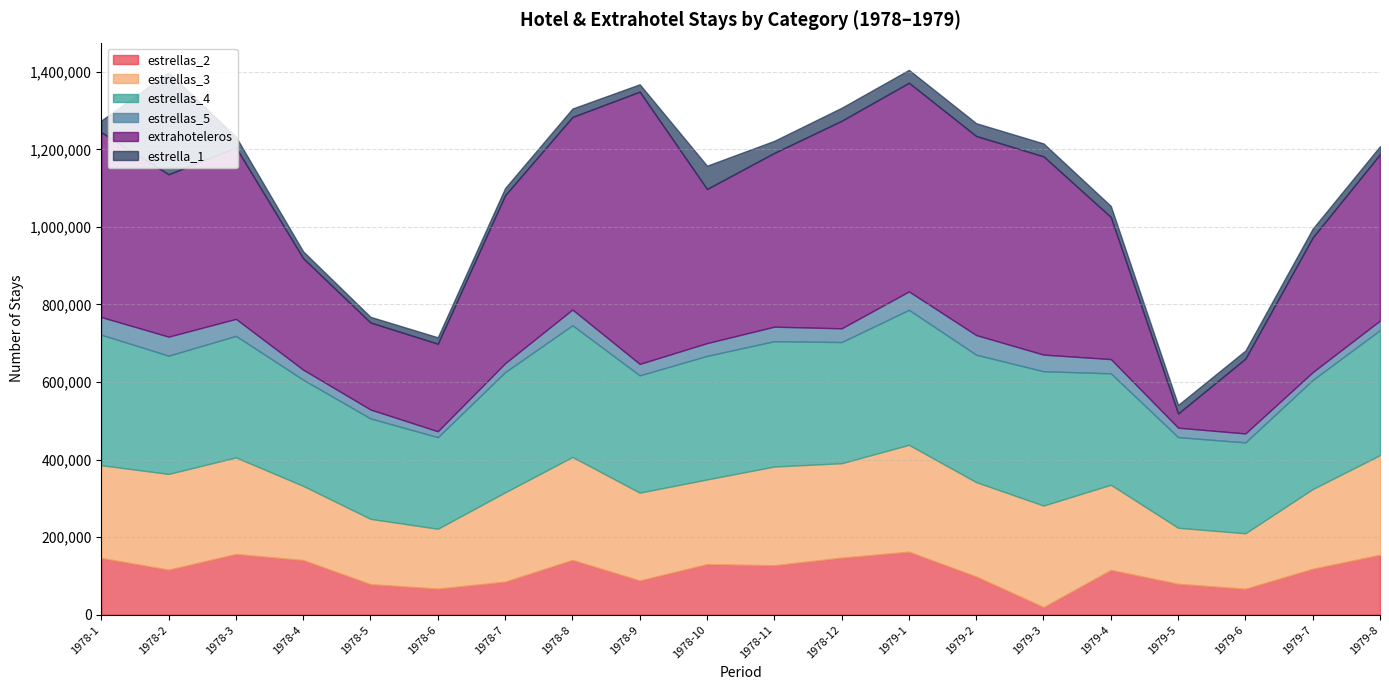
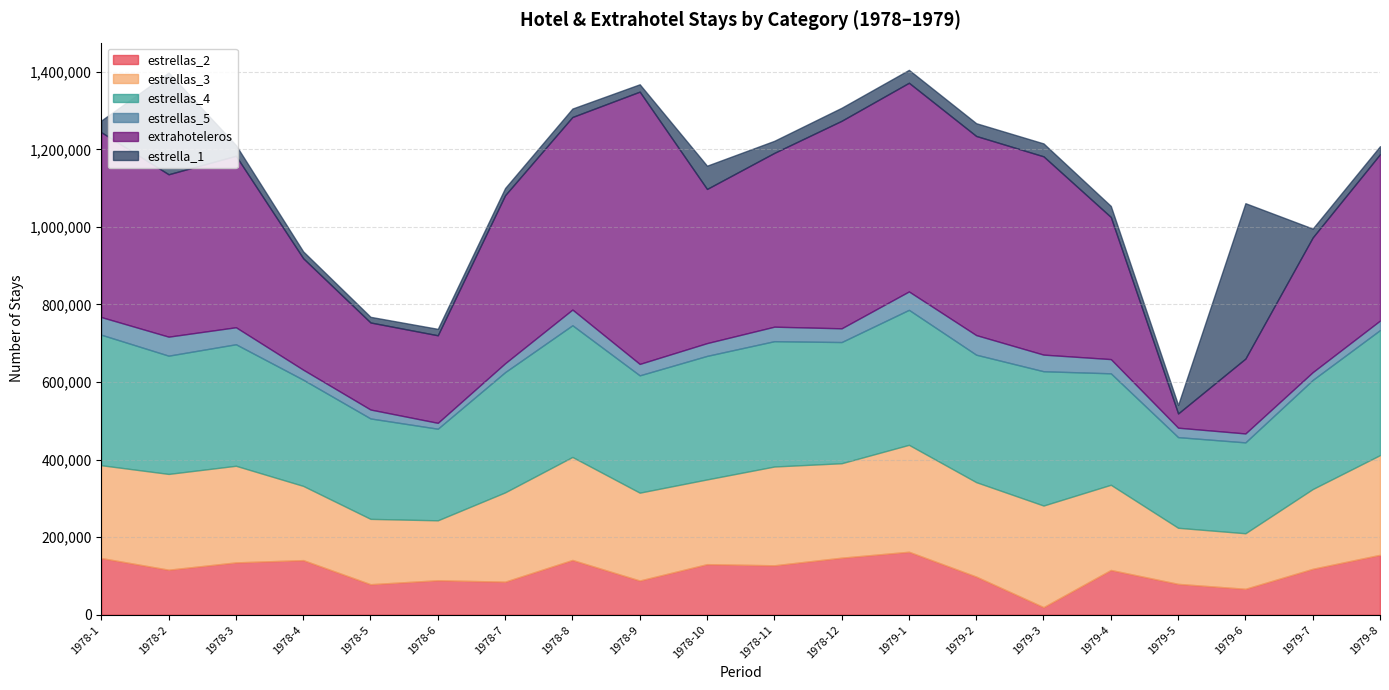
  {
    "estrellas_2": {
      "1978-1": "150,000",
      "1978-2": "120,000",
-     "1978-3": "160,000",
+     "1978-3": "130,000",
      "1978-4": "140,000",
      "1978-5": "80,000",
-     "1978-6": "70,000",
+     "1978-6": "90,000",
      "1978-7": "90,000",
      "1978-8": "140,000",
      "1978-9": "90,000",
      "1978-10": "130,000",
      "1978-11": "130,000",
      "1978-12": "150,000",
      "1979-1": "160,000",
      "1979-2": "100,000",
      "1979-3": "20,000",
      "1979-4": "120,000",
      "1979-5": "80,000",
      "1979-6": "70,000",
      "1979-7": "120,000",
      "1979-8": "150,000"
    },
    "estrellas_3": {
      "1978-1": "240,000",
      "1978-2": "250,000",
      "1978-3": "250,000",
      "1978-4": "190,000",
      "1978-5": "170,000",
      "1978-6": "150,000",
      "1978-7": "230,000",
      "1978-8": "270,000",
      "1978-9": "230,000",
      "1978-10": "220,000",
      "1978-11": "250,000",
      "1978-12": "240,000",
      "1979-1": "280,000",
      "1979-2": "240,000",
      "1979-3": "260,000",
      "1979-4": "220,000",
      "1979-5": "140,000",
      "1979-6": "140,000",
      "1979-7": "210,000",
      "1979-8": "260,000"
    },
    "extrahoteleros": {
      "1978-1": "480,000",
      "1978-2": "420,000",
      "1978-4": "290,000",
      "1978-5": "220,000",
      "1978-6": "230,000",
      "1978-7": "430,000",
      "1978-8": "500,000",
      "1978-9": "700,000",
      "1978-10": "400,000",
      "1978-11": "450,000",
      "1978-12": "540,000",
      "1979-1": "540,000",
      "1979-2": "510,000",
      "1979-3": "510,000",
      "1979-4": "370,000",
      "1979-5": "40,000",
      "1979-6": "190,000",
      "1979-7": "350,000",
      "1979-8": "430,000"
    },
    "estrella_1": {
      "1978-1": "30,000",
      "1978-4": "20,000",
      "1978-5": "10,000",
      "1978-6": "20,000",
      "1978-7": "20,000",
      "1978-8": "20,000",
      "1978-9": "20,000",
      "1978-10": "60,000",
      "1978-11": "30,000",
      "1978-12": "30,000",
      "1979-1": "30,000",
      "1979-2": "30,000",
      "1979-3": "30,000",
      "1979-4": "30,000",
      "1979-5": "20,000",
-     "1979-6": "20,000",
+     "1979-6": "400,000",
      "1979-7": "20,000",
      "1979-8": "20,000"
    }
  }
